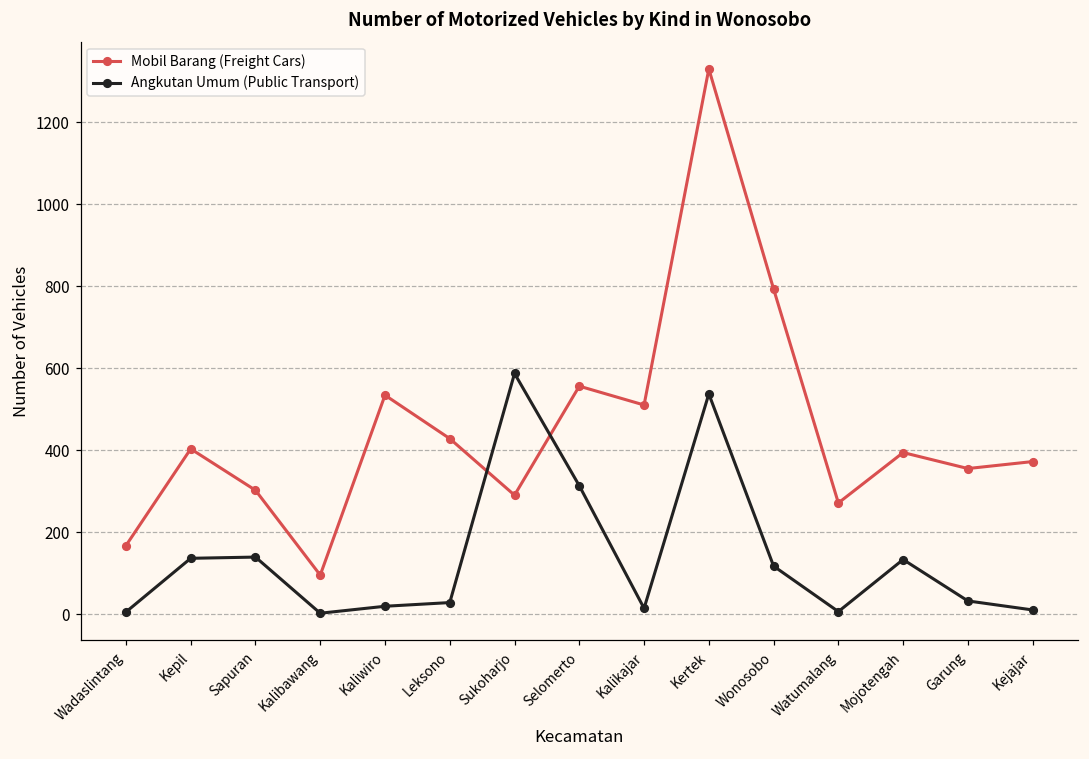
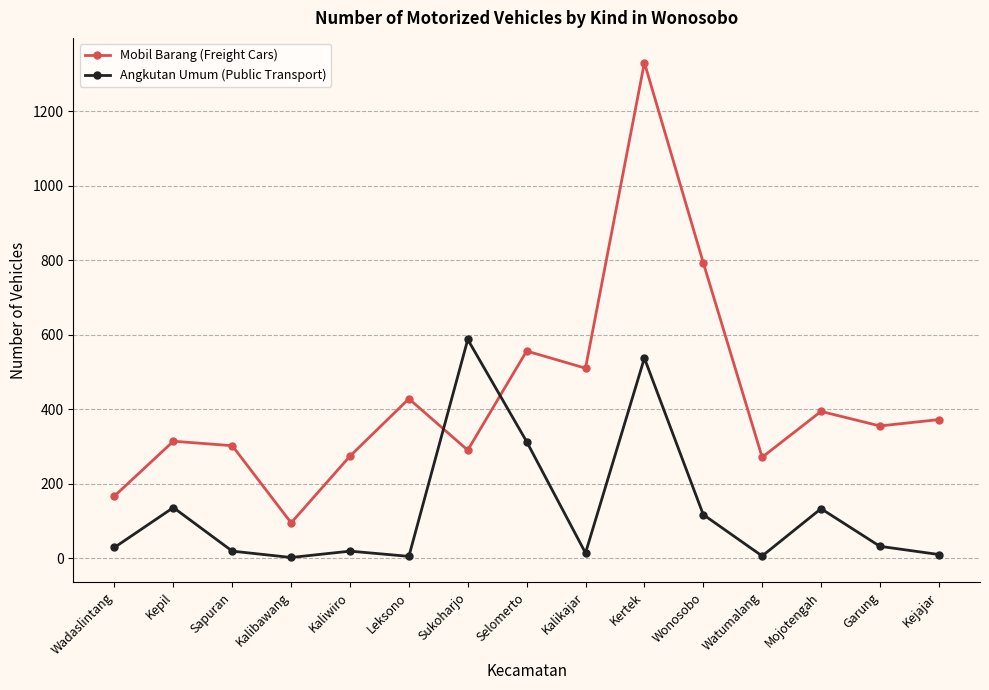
  {
    "Mobil Barang (Freight Cars)": {
      "Wadaslintang": 170,
-     "Kepil": 400,
+     "Kepil": 310,
      "Sapuran": 300,
      "Kalibawang": 100,
-     "Kaliwiro": 530,
+     "Kaliwiro": 270,
      "Leksono": 430,
      "Sukoharjo": 290,
      "Selomerto": 560,
      "Kalikajar": 510,
      "Kertek": 1330,
      "Wonosobo": 790,
      "Watumalang": 270,
      "Mojotengah": 390,
      "Garung": 360,
      "Kejajar": 370
    },
    "Angkutan Umum (Public Transport)": {
-     "Wadaslintang": 10,
+     "Wadaslintang": 30,
      "Kepil": 140,
-     "Sapuran": 140,
+     "Sapuran": 20,
      "Kalibawang": 0,
      "Kaliwiro": 20,
-     "Leksono": 30,
+     "Leksono": 10,
      "Sukoharjo": 590,
      "Selomerto": 310,
      "Kalikajar": 10,
      "Kertek": 540,
      "Wonosobo": 120,
      "Watumalang": 10,
      "Mojotengah": 130,
      "Garung": 30,
      "Kejajar": 10
    }
  }
